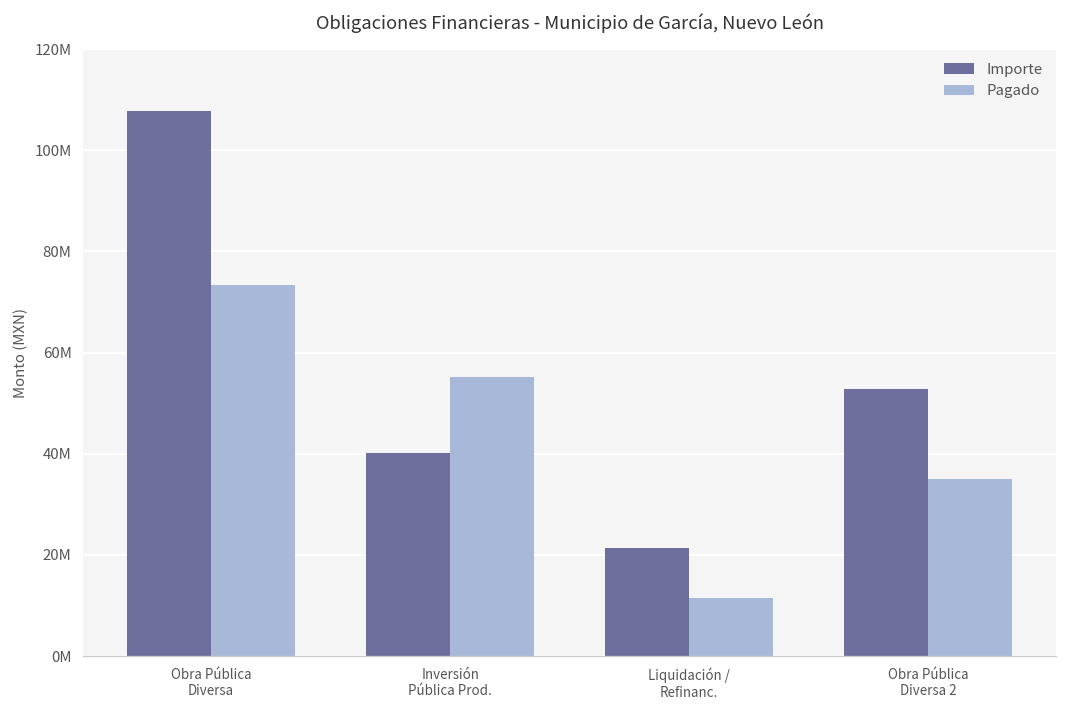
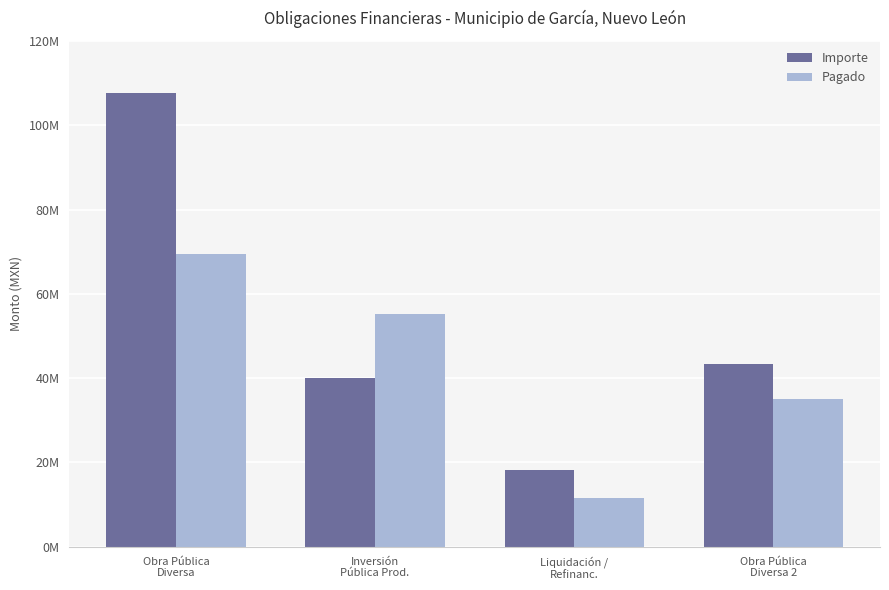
  {
    "Importe": {
      "Obra Pública Diversa": 108000000,
      "Inversión Pública Prod.": 40000000,
-     "Liquidación / Refinanc.": 21000000,
-     "Obra Pública Diversa 2": 53000000
+     "Liquidación / Refinanc.": 18000000,
+     "Obra Pública Diversa 2": 43000000
    },
    "Pagado": {
-     "Obra Pública Diversa": 73000000,
+     "Obra Pública Diversa": 70000000,
      "Inversión Pública Prod.": 55000000,
      "Liquidación / Refinanc.": 11000000,
      "Obra Pública Diversa 2": 35000000
    }
  }
